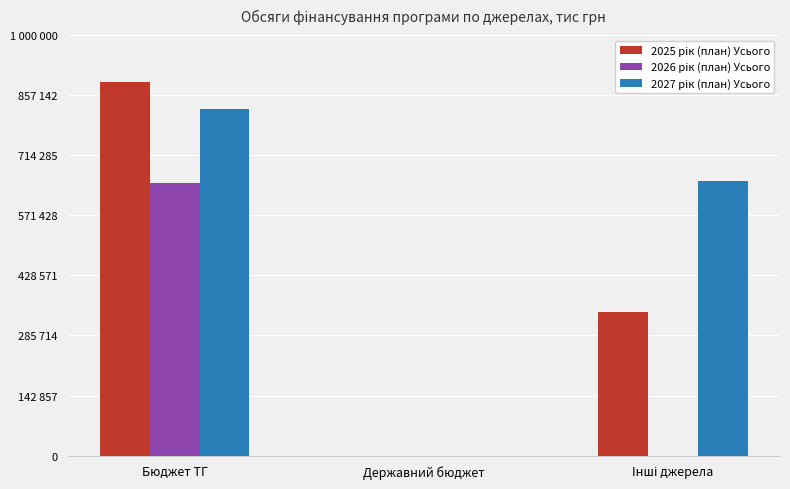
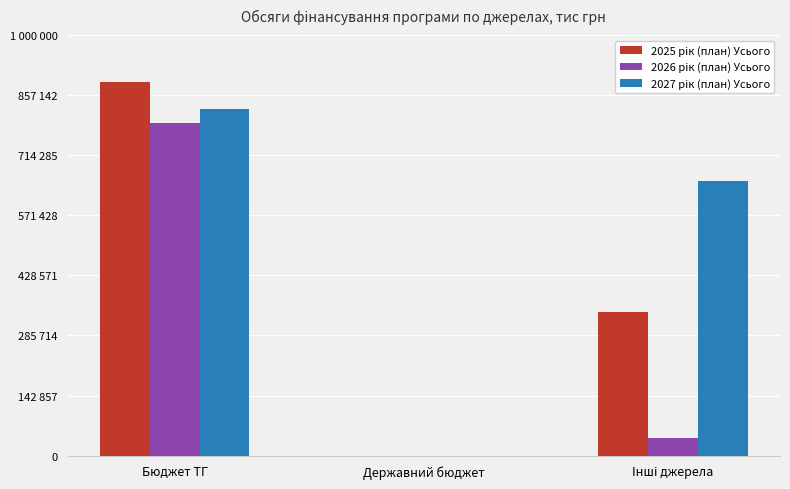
  {
    "2025 рік (план) Усього": {
      "Бюджет ТГ": 890000,
      "Державний бюджет": 0,
      "Інші джерела": 340000
    },
    "2026 рік (план) Усього": {
-     "Бюджет ТГ": 650000,
+     "Бюджет ТГ": 790000,
      "Державний бюджет": 0,
-     "Інші джерела": 0
+     "Інші джерела": 40000
    },
    "2027 рік (план) Усього": {
      "Бюджет ТГ": 820000,
      "Державний бюджет": 0,
      "Інші джерела": 650000
    }
  }
